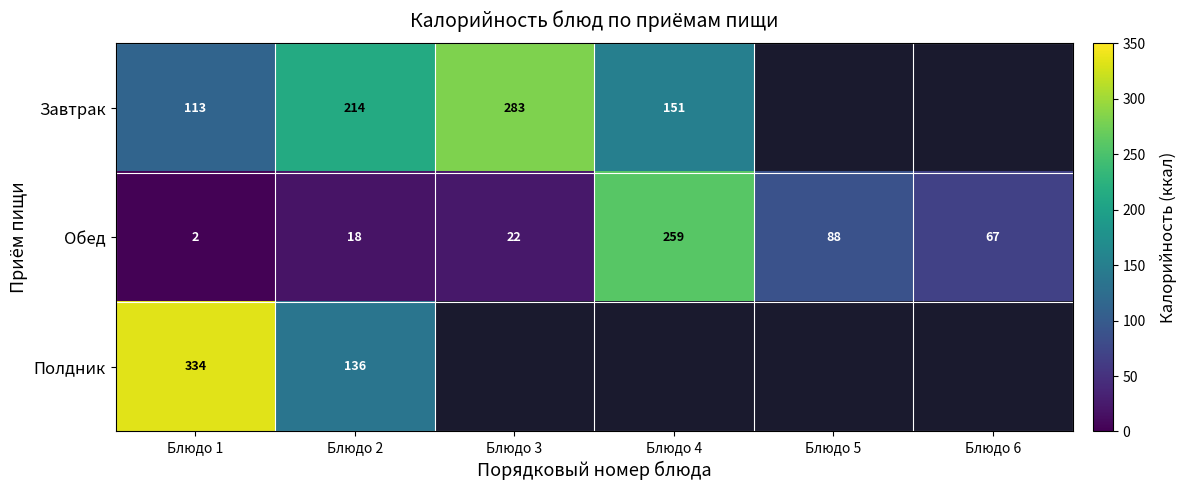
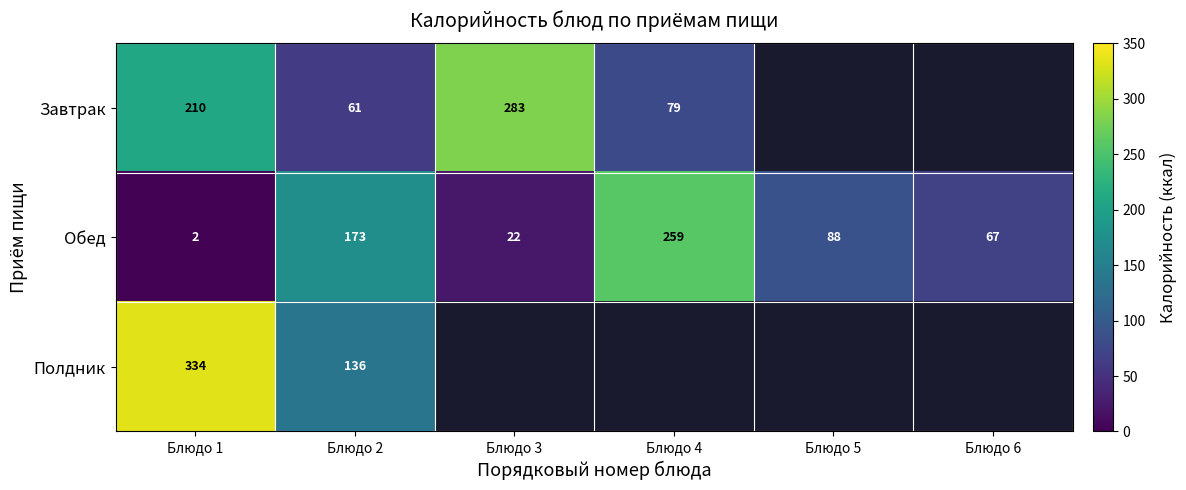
  {
    "Завтрак": {
-     "Блюдо 1": 113,
-     "Блюдо 2": 214,
+     "Блюдо 1": 210,
+     "Блюдо 2": 61,
      "Блюдо 3": 283,
-     "Блюдо 4": 151
+     "Блюдо 4": 79
    },
    "Обед": {
      "Блюдо 1": 2,
-     "Блюдо 2": 18,
+     "Блюдо 2": 173,
      "Блюдо 3": 22,
      "Блюдо 4": 259,
      "Блюдо 5": 88,
      "Блюдо 6": 67
    },
    "Полдник": {
      "Блюдо 1": 334,
      "Блюдо 2": 136
    }
  }
